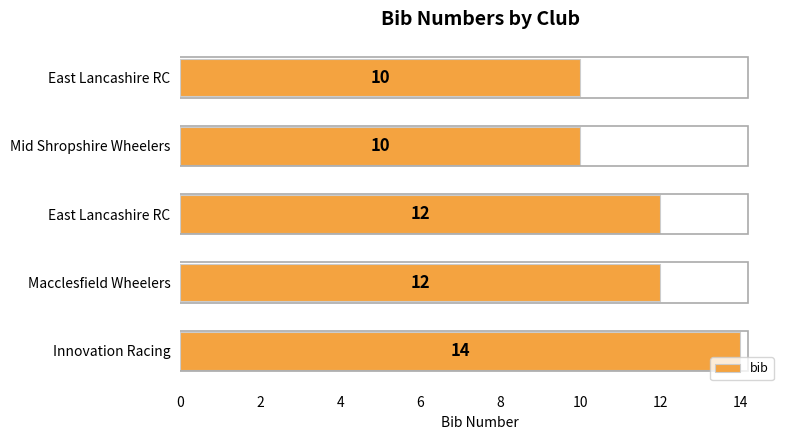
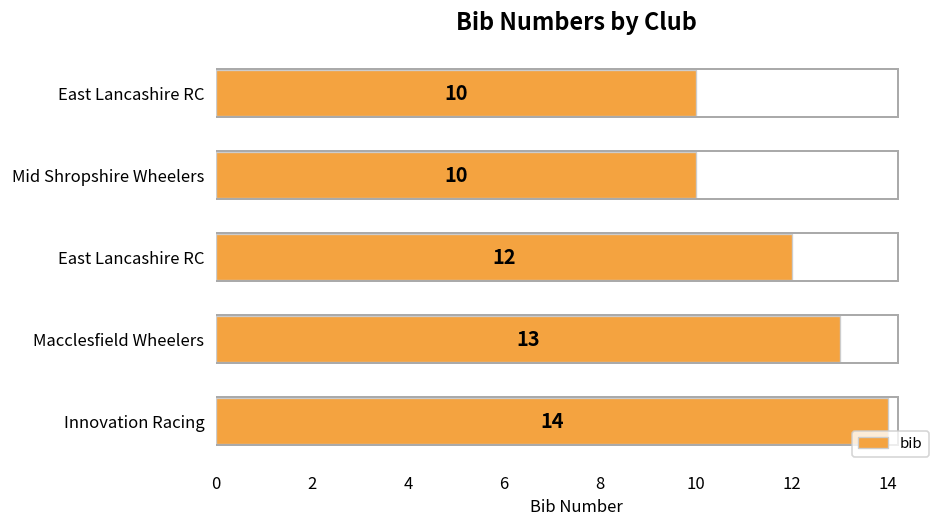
  {
    "Mid Shropshire Wheelers": 10,
-   "Macclesfield Wheelers": 12,
+   "Macclesfield Wheelers": 13,
    "Innovation Racing": 14
  }
